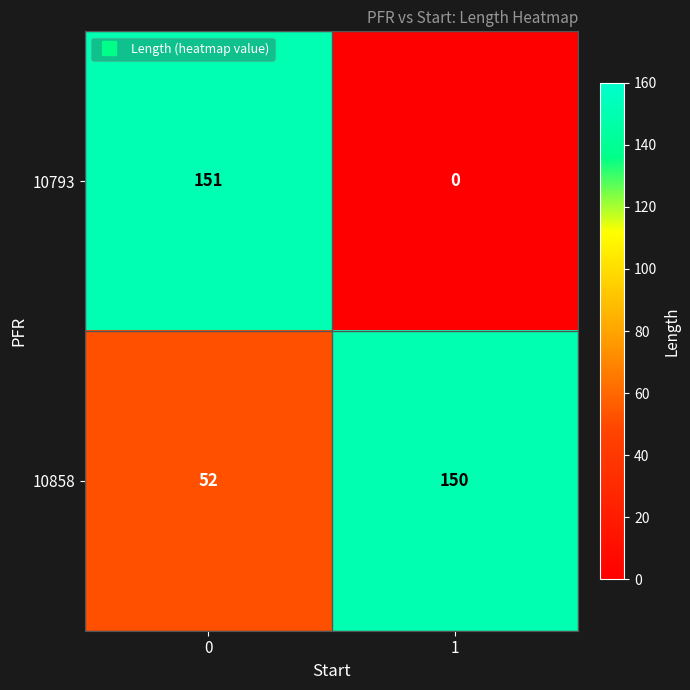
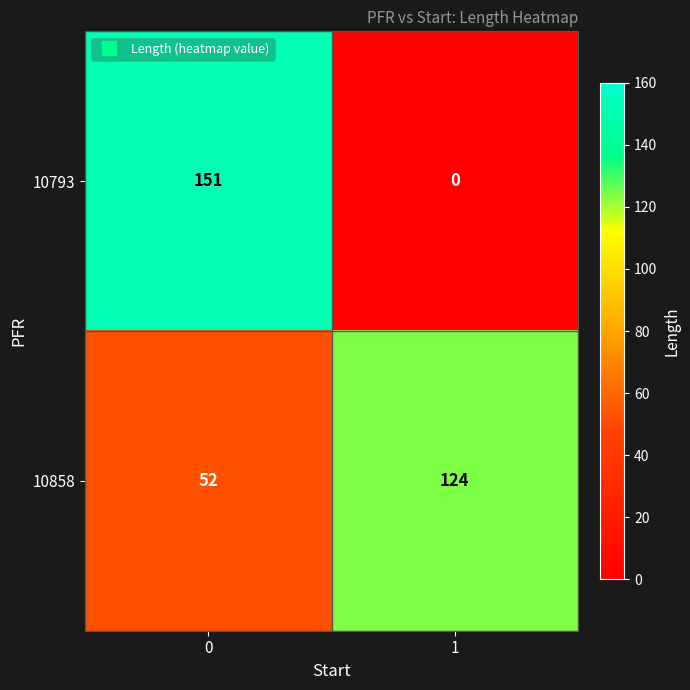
  {
    "10793": {
      "0": 151,
      "1": 0
    },
    "10858": {
      "0": 52,
-     "1": 150
+     "1": 124
    }
  }
